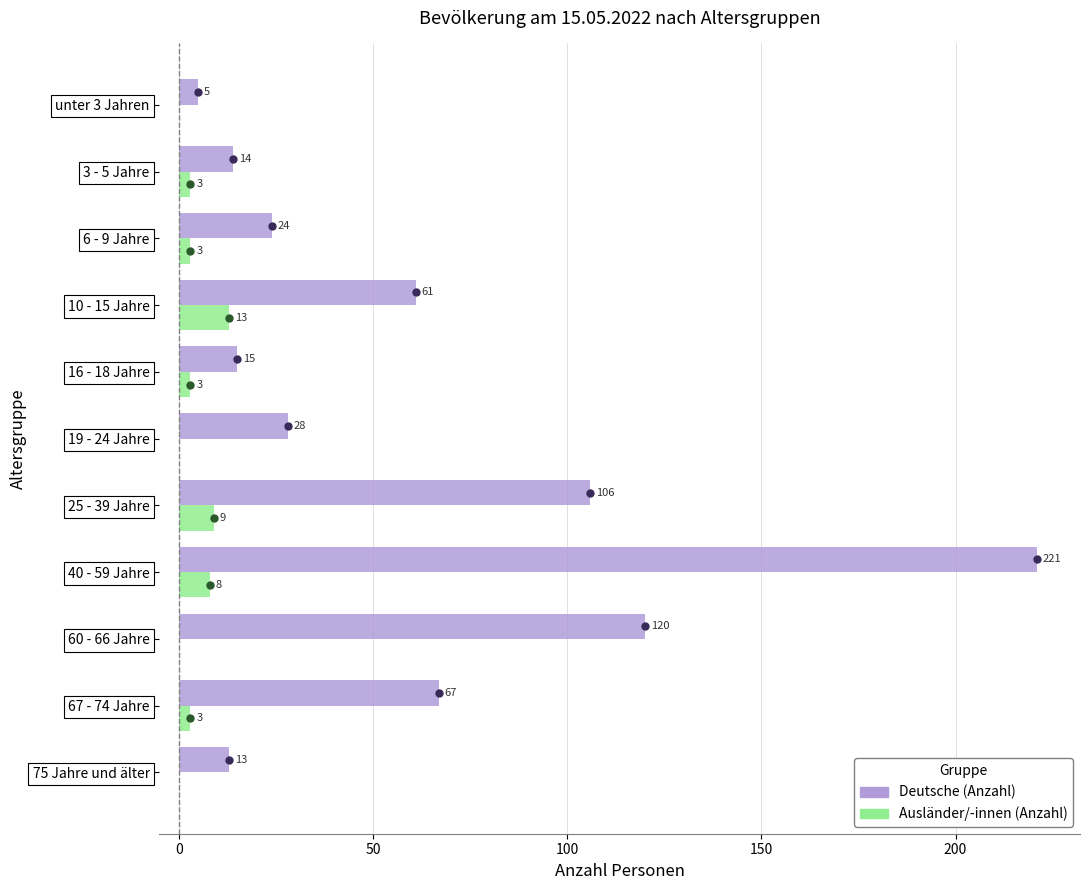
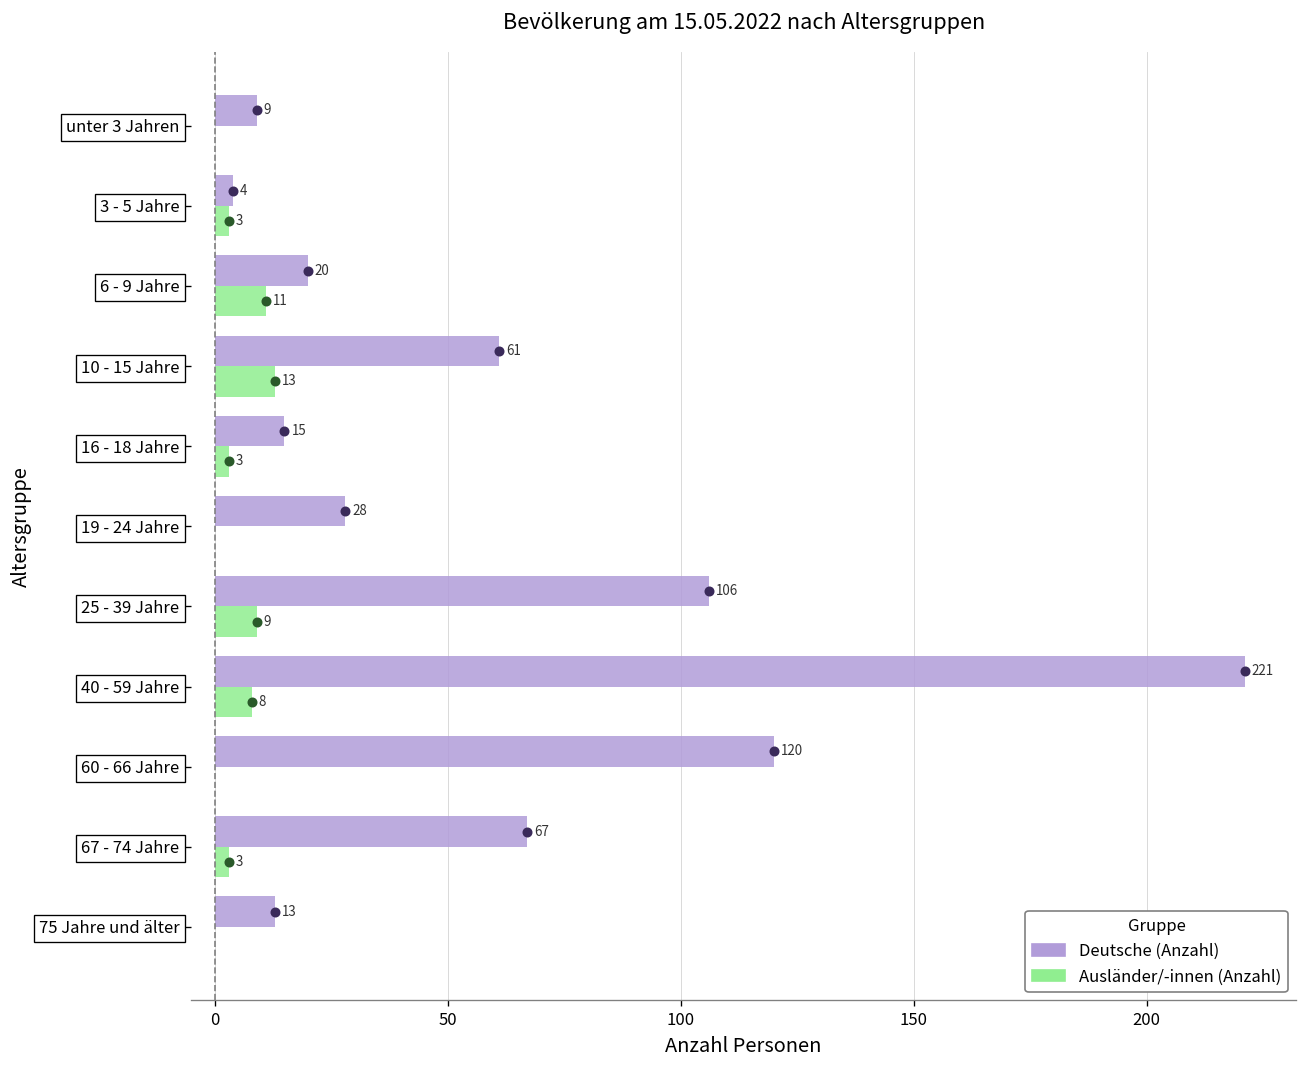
  {
    "Deutsche (Anzahl)": {
-     "unter 3 Jahren": 5,
-     "3 - 5 Jahre": 14,
-     "6 - 9 Jahre": 24,
+     "unter 3 Jahren": 9,
+     "3 - 5 Jahre": 4,
+     "6 - 9 Jahre": 20,
      "10 - 15 Jahre": 61,
      "16 - 18 Jahre": 15,
      "19 - 24 Jahre": 28,
      "25 - 39 Jahre": 106,
      "40 - 59 Jahre": 221,
      "60 - 66 Jahre": 120,
      "67 - 74 Jahre": 67,
      "75 Jahre und älter": 13
    },
    "Ausländer/-innen (Anzahl)": {
      "3 - 5 Jahre": 3,
-     "6 - 9 Jahre": 3,
+     "6 - 9 Jahre": 11,
      "10 - 15 Jahre": 13,
      "16 - 18 Jahre": 3,
      "25 - 39 Jahre": 9,
      "40 - 59 Jahre": 8,
      "67 - 74 Jahre": 3
    }
  }
